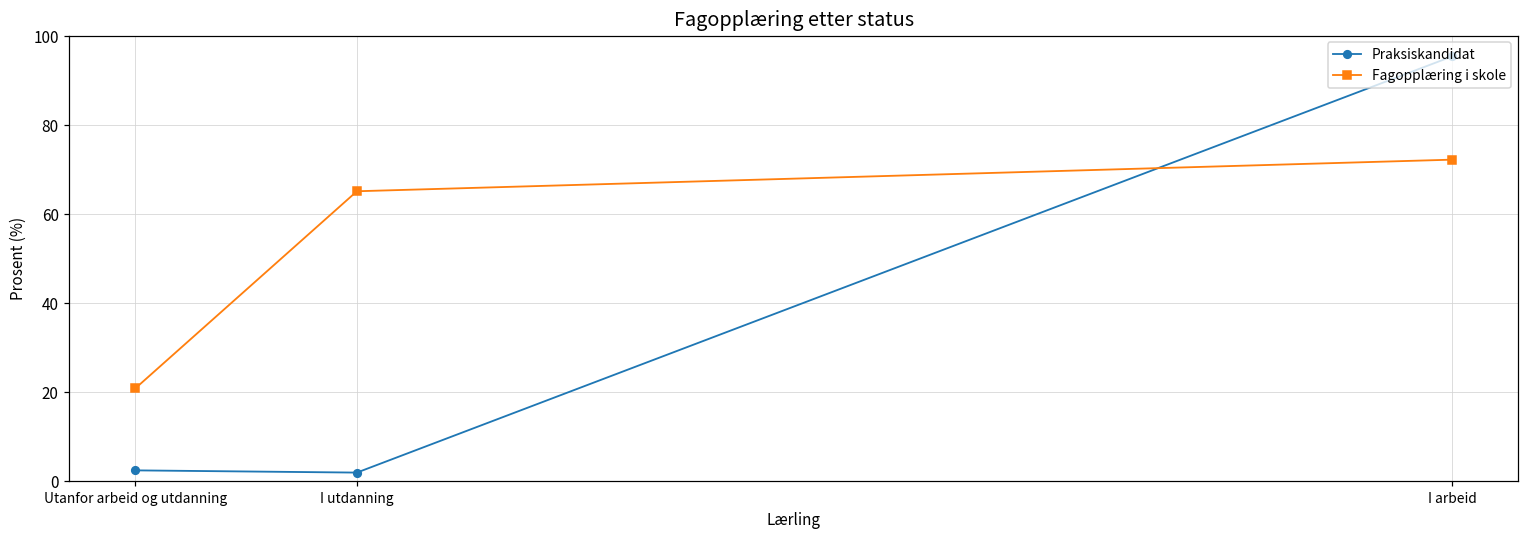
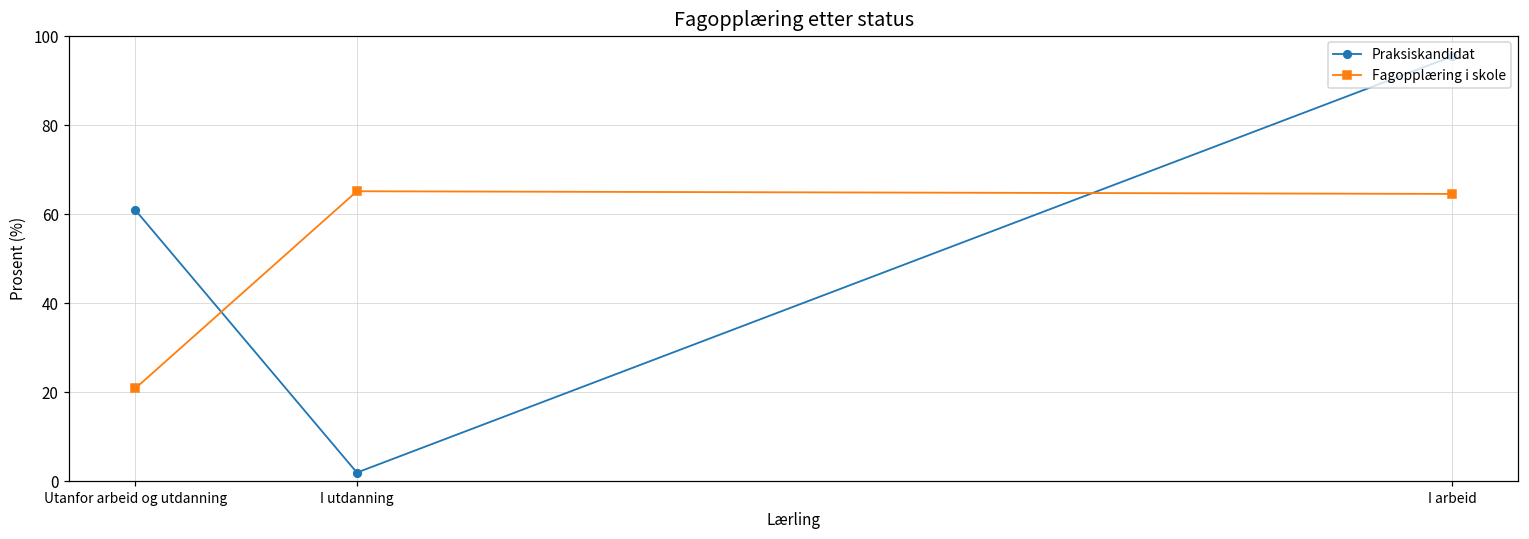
  {
    "Praksiskandidat": {
-     "Utanfor arbeid og utdanning": 3,
+     "Utanfor arbeid og utdanning": 61,
      "I utdanning": 2
    },
    "Fagopplæring i skole": {
      "Utanfor arbeid og utdanning": 21,
      "I utdanning": 65,
-     "I arbeid": 72
+     "I arbeid": 65
    }
  }
